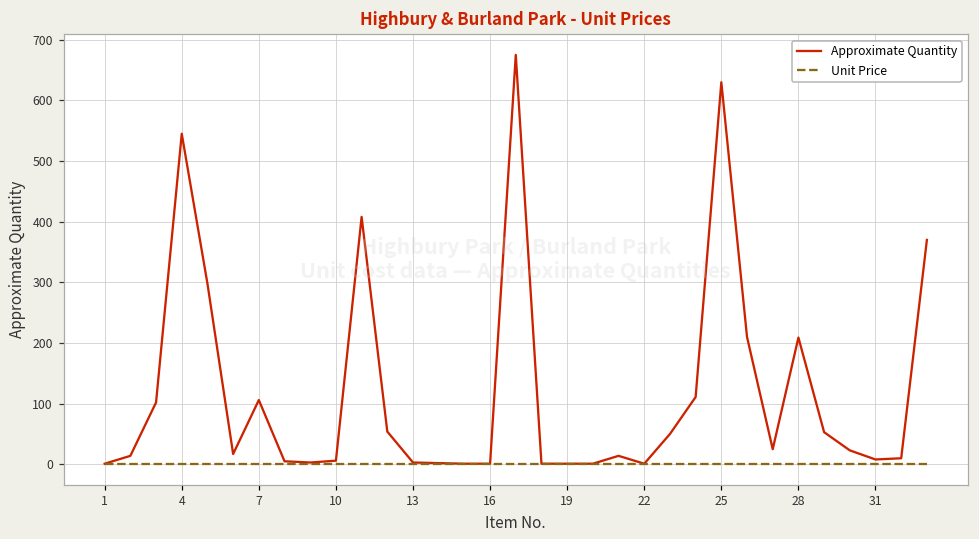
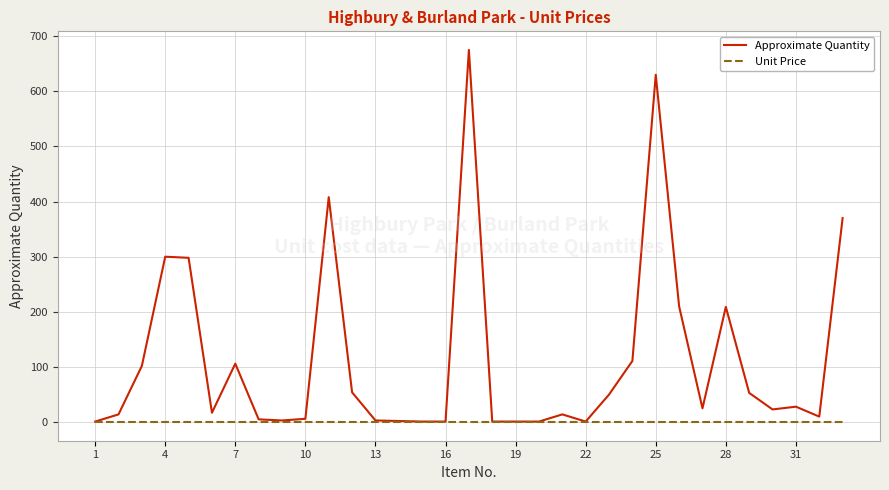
  {
    "Approximate Quantity": {
-     "4": 550,
+     "4": 300,
      "7": 110,
      "10": 10,
      "25": 630,
      "28": 210,
-     "31": 10
+     "31": 30
    },
    "Unit Price": {
      "4": 0,
      "7": 0,
      "10": 0,
      "25": 0,
      "28": 0,
      "31": 0
    }
  }
